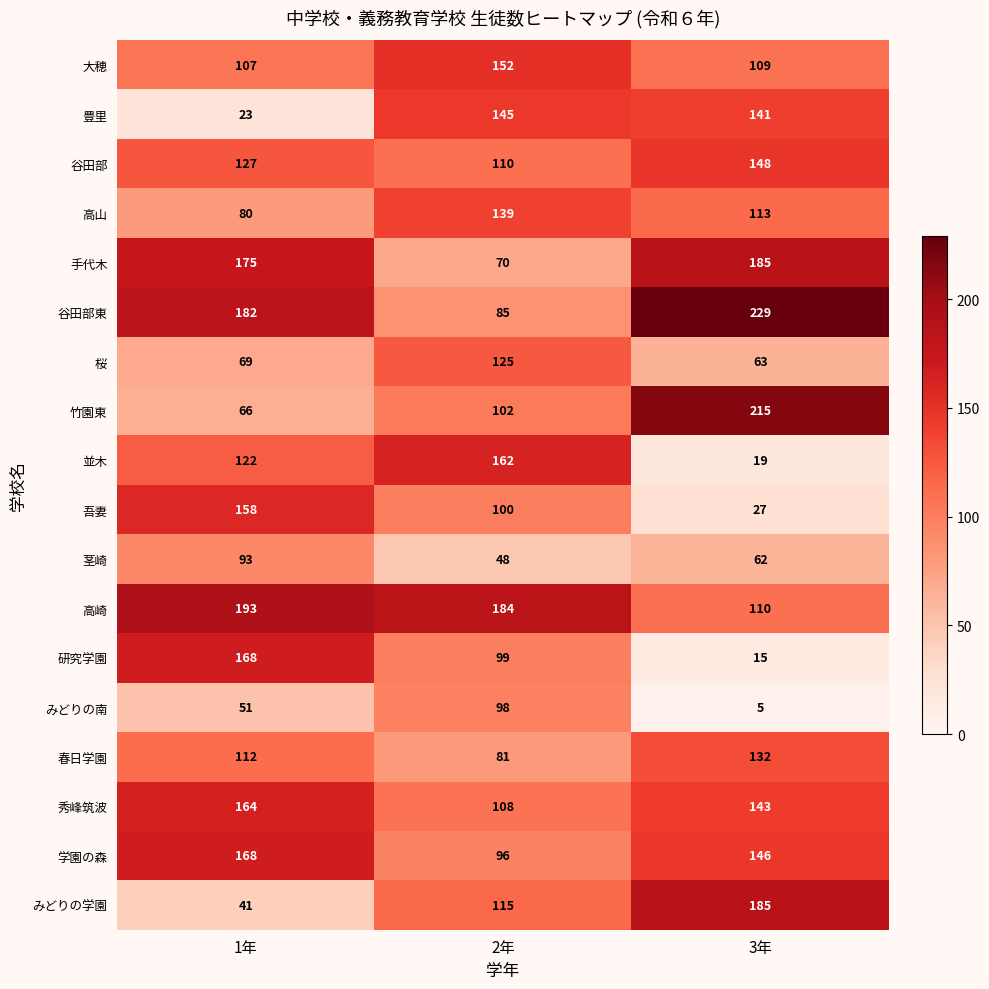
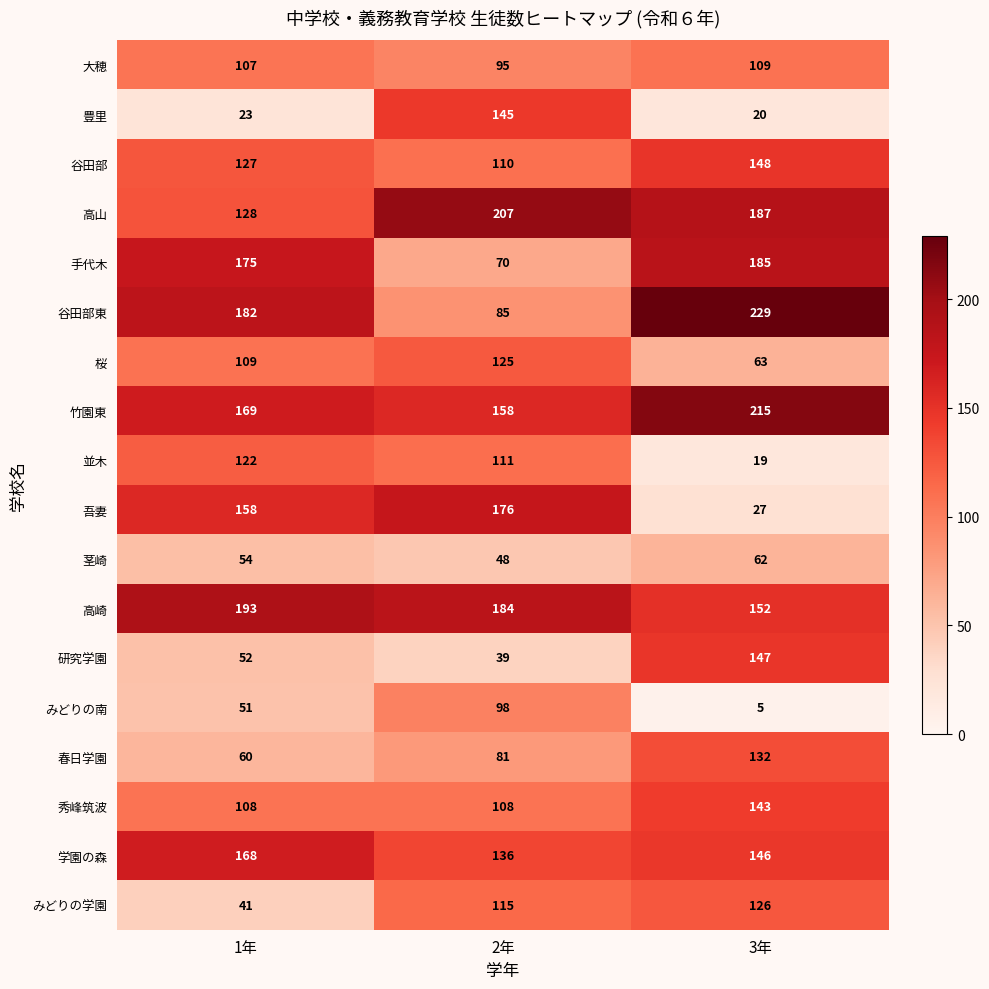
  {
    "大穂": {
      "1年": 107,
-     "2年": 152,
+     "2年": 95,
      "3年": 109
    },
    "豊里": {
      "1年": 23,
      "2年": 145,
-     "3年": 141
+     "3年": 20
    },
    "谷田部": {
      "1年": 127,
      "2年": 110,
      "3年": 148
    },
    "高山": {
-     "1年": 80,
-     "2年": 139,
-     "3年": 113
+     "1年": 128,
+     "2年": 207,
+     "3年": 187
    },
    "手代木": {
      "1年": 175,
      "2年": 70,
      "3年": 185
    },
    "谷田部東": {
      "1年": 182,
      "2年": 85,
      "3年": 229
    },
    "桜": {
-     "1年": 69,
+     "1年": 109,
      "2年": 125,
      "3年": 63
    },
    "竹園東": {
-     "1年": 66,
-     "2年": 102,
+     "1年": 169,
+     "2年": 158,
      "3年": 215
    },
    "並木": {
      "1年": 122,
-     "2年": 162,
+     "2年": 111,
      "3年": 19
    },
    "吾妻": {
      "1年": 158,
-     "2年": 100,
+     "2年": 176,
      "3年": 27
    },
    "茎崎": {
-     "1年": 93,
+     "1年": 54,
      "2年": 48,
      "3年": 62
    },
    "高崎": {
      "1年": 193,
      "2年": 184,
-     "3年": 110
+     "3年": 152
    },
    "研究学園": {
-     "1年": 168,
-     "2年": 99,
-     "3年": 15
+     "1年": 52,
+     "2年": 39,
+     "3年": 147
    },
    "みどりの南": {
      "1年": 51,
      "2年": 98,
      "3年": 5
    },
    "春日学園": {
-     "1年": 112,
+     "1年": 60,
      "2年": 81,
      "3年": 132
    },
    "秀峰筑波": {
-     "1年": 164,
+     "1年": 108,
      "2年": 108,
      "3年": 143
    },
    "学園の森": {
      "1年": 168,
-     "2年": 96,
+     "2年": 136,
      "3年": 146
    },
    "みどりの学園": {
      "1年": 41,
      "2年": 115,
-     "3年": 185
+     "3年": 126
    }
  }
